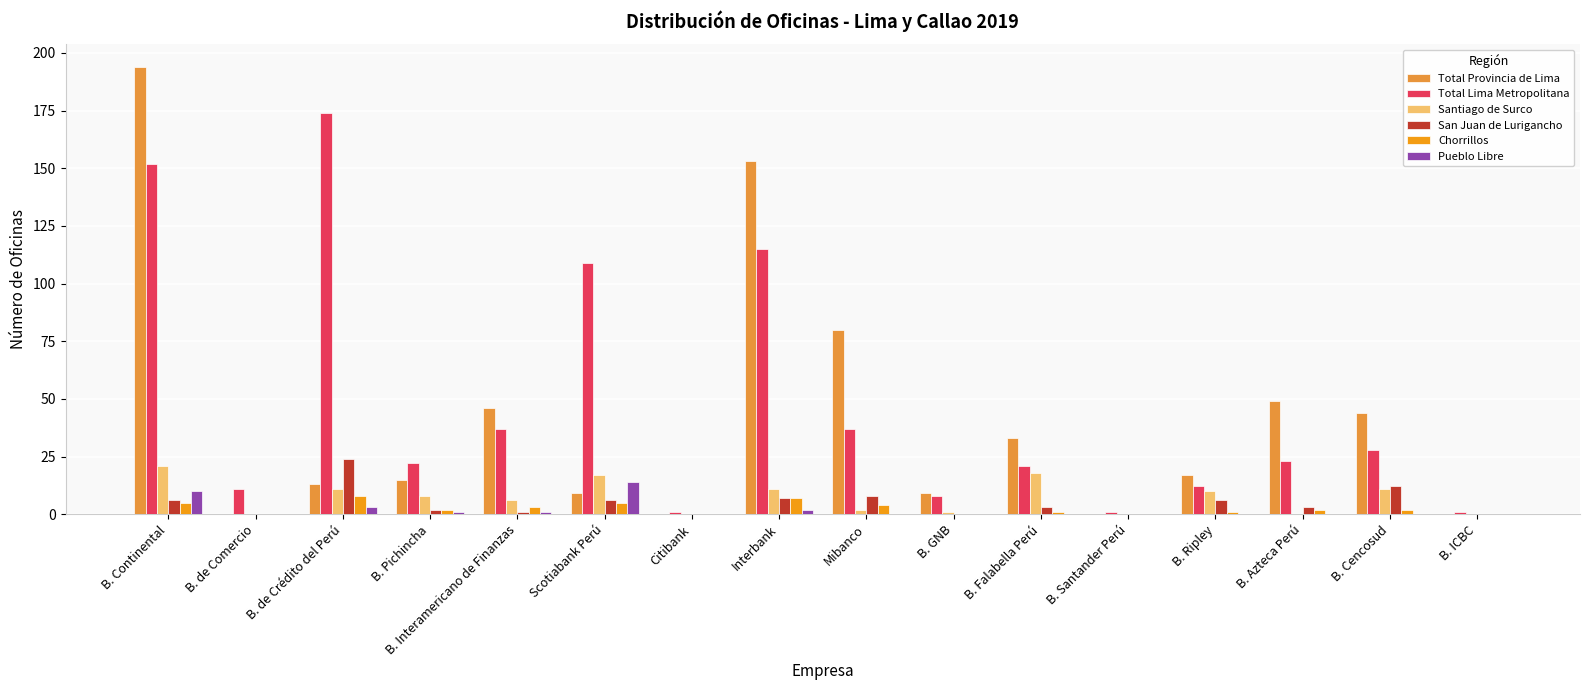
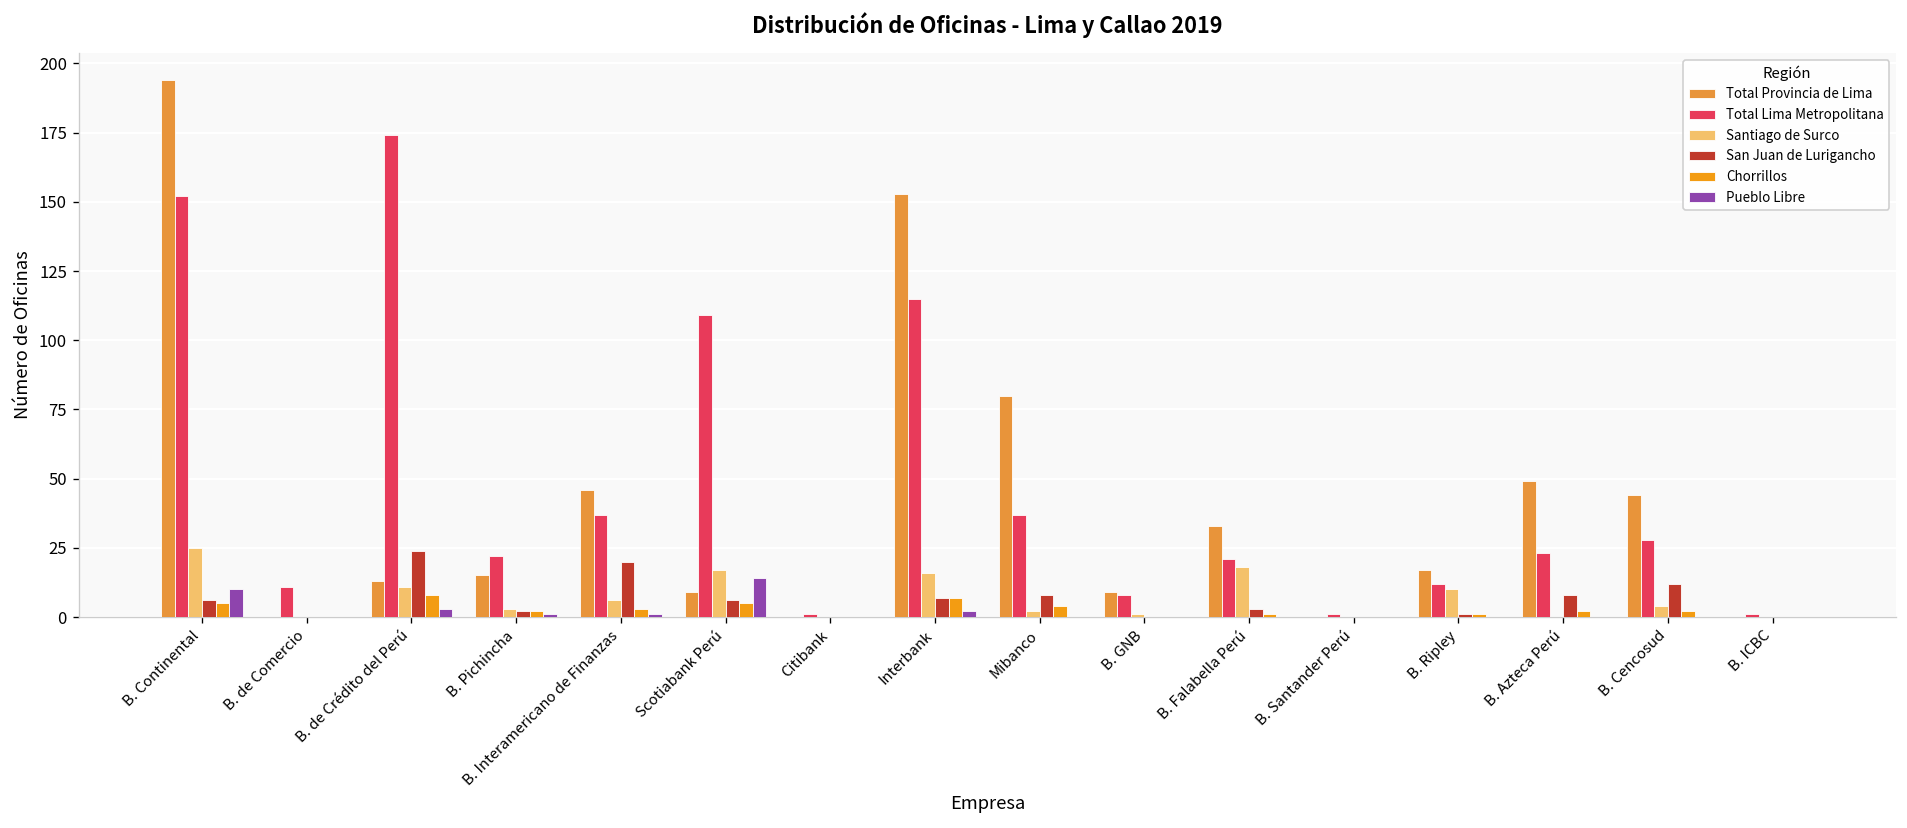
  {
    "Total Lima Metropolitana": {
      "B. Continental": 152,
      "B. de Comercio": 11,
      "B. de Crédito del Perú": 174,
      "B. Pichincha": 22,
      "B. Interamericano de Finanzas": 37,
      "Scotiabank Perú": 109,
      "Interbank": 115,
      "Mibanco": 37,
      "B. GNB": 8,
      "B. Falabella Perú": 21,
      "B. Ripley": 12,
      "B. Azteca Perú": 23,
      "B. Cencosud": 28
    },
    "Santiago de Surco": {
-     "B. Continental": 21,
+     "B. Continental": 25,
      "B. de Comercio": 0,
      "B. de Crédito del Perú": 11,
-     "B. Pichincha": 8,
+     "B. Pichincha": 3,
      "B. Interamericano de Finanzas": 6,
      "Scotiabank Perú": 17,
      "Citibank": 0,
-     "Interbank": 11,
+     "Interbank": 16,
      "Mibanco": 2,
      "B. Falabella Perú": 18,
      "B. Santander Perú": 0,
      "B. Ripley": 10,
      "B. Azteca Perú": 0,
-     "B. Cencosud": 11,
+     "B. Cencosud": 4,
      "B. ICBC": 0
    },
    "San Juan de Lurigancho": {
      "B. Continental": 6,
      "B. de Comercio": 0,
      "B. de Crédito del Perú": 24,
      "B. Pichincha": 2,
-     "B. Interamericano de Finanzas": 1,
+     "B. Interamericano de Finanzas": 20,
      "Scotiabank Perú": 6,
      "Citibank": 0,
      "Interbank": 7,
      "Mibanco": 8,
      "B. GNB": 0,
      "B. Falabella Perú": 3,
      "B. Santander Perú": 0,
-     "B. Ripley": 6,
-     "B. Azteca Perú": 3,
+     "B. Ripley": 1,
+     "B. Azteca Perú": 8,
      "B. Cencosud": 12,
      "B. ICBC": 0
    },
    "Pueblo Libre": {
      "B. Continental": 10,
      "B. de Comercio": 0,
      "B. de Crédito del Perú": 3,
      "Scotiabank Perú": 14,
      "Citibank": 0,
      "Interbank": 2,
      "Mibanco": 0,
      "B. GNB": 0,
      "B. Falabella Perú": 0,
      "B. Santander Perú": 0,
      "B. Ripley": 0,
      "B. Azteca Perú": 0,
      "B. Cencosud": 0,
      "B. ICBC": 0
    }
  }
